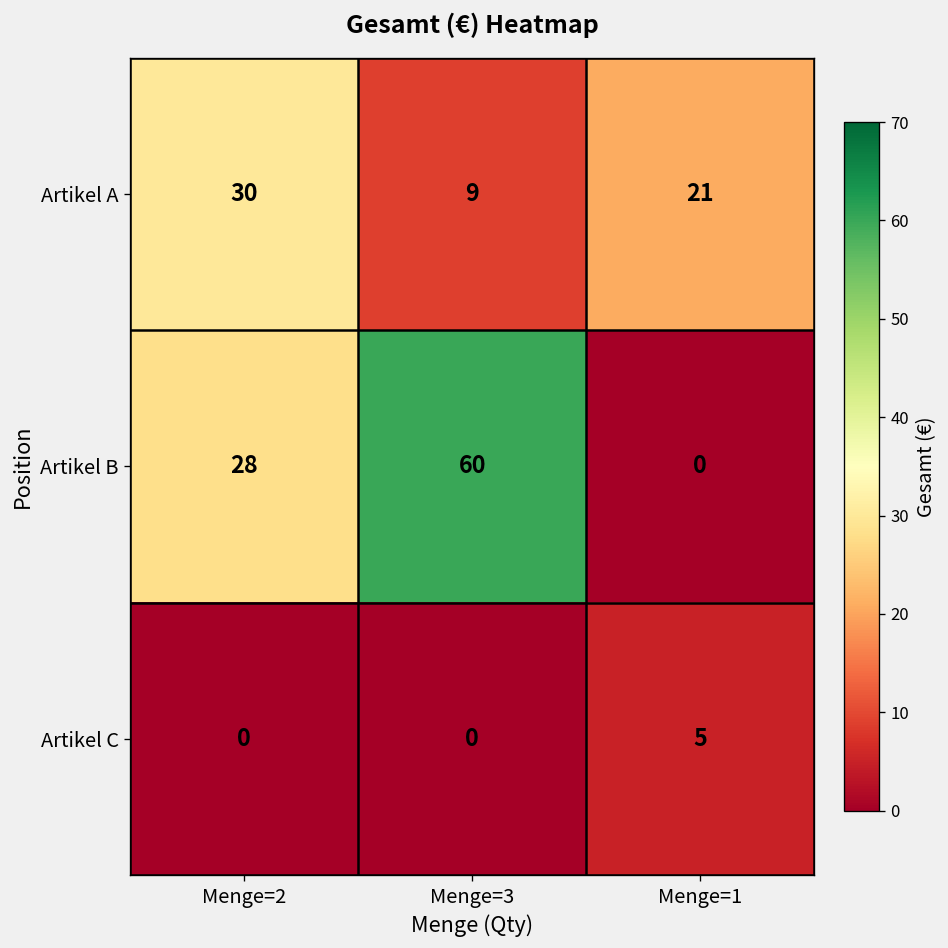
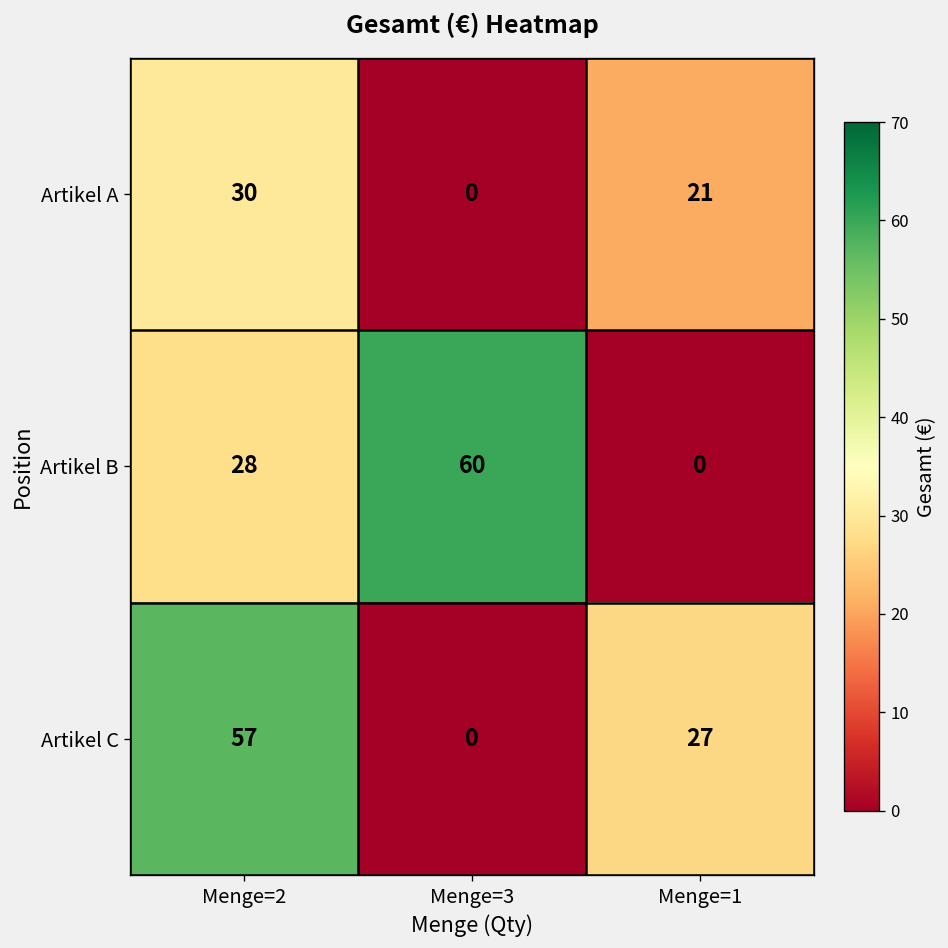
  {
    "Artikel A": {
      "Menge=2": 30,
-     "Menge=3": 9,
+     "Menge=3": 0,
      "Menge=1": 21
    },
    "Artikel B": {
      "Menge=2": 28,
      "Menge=3": 60,
      "Menge=1": 0
    },
    "Artikel C": {
-     "Menge=2": 0,
+     "Menge=2": 57,
      "Menge=3": 0,
-     "Menge=1": 5
+     "Menge=1": 27
    }
  }
